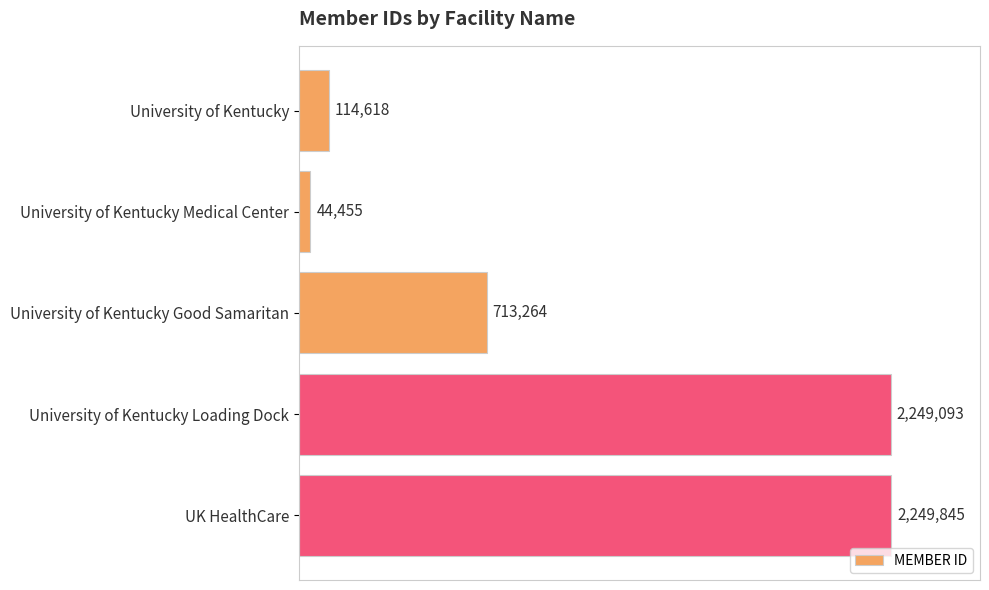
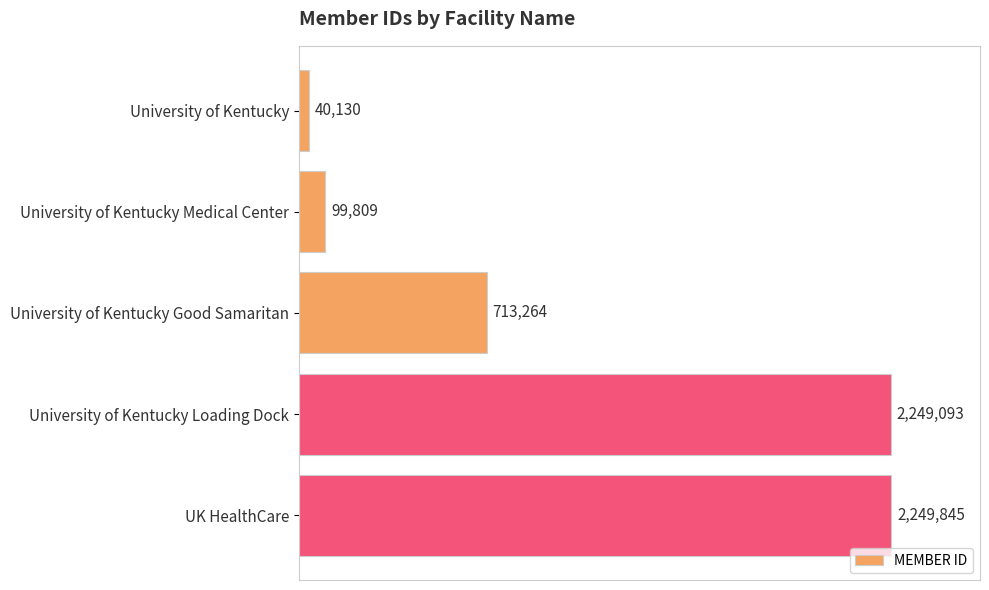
  {
-   "University of Kentucky": "114,618",
-   "University of Kentucky Medical Center": "44,455",
+   "University of Kentucky": "40,130",
+   "University of Kentucky Medical Center": "99,809",
    "University of Kentucky Good Samaritan": "713,264",
    "University of Kentucky Loading Dock": "2,249,093",
    "UK HealthCare": "2,249,845"
  }
